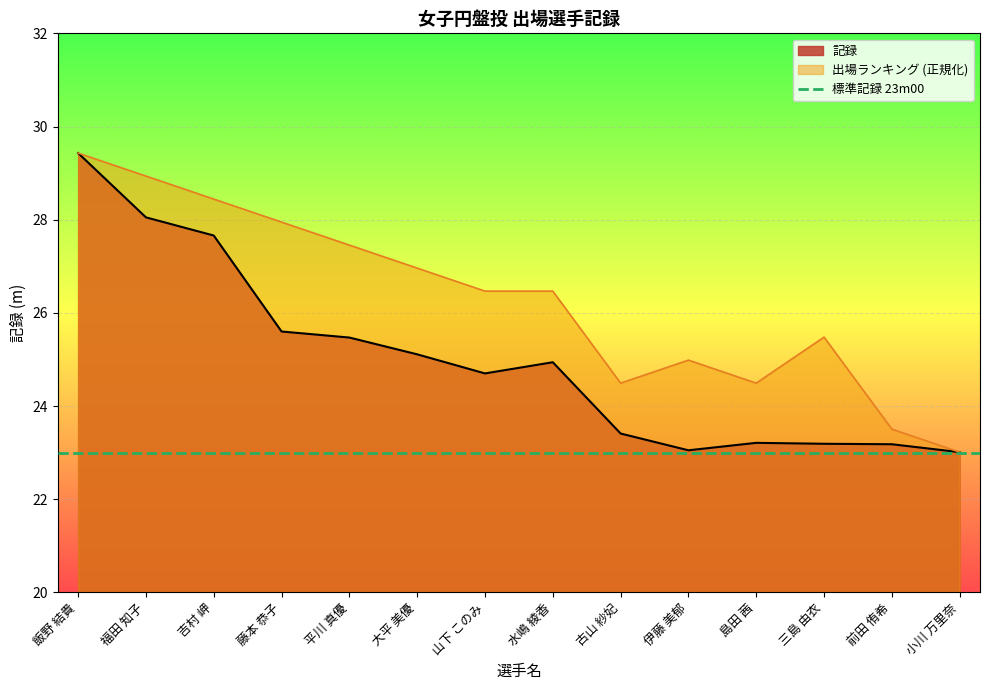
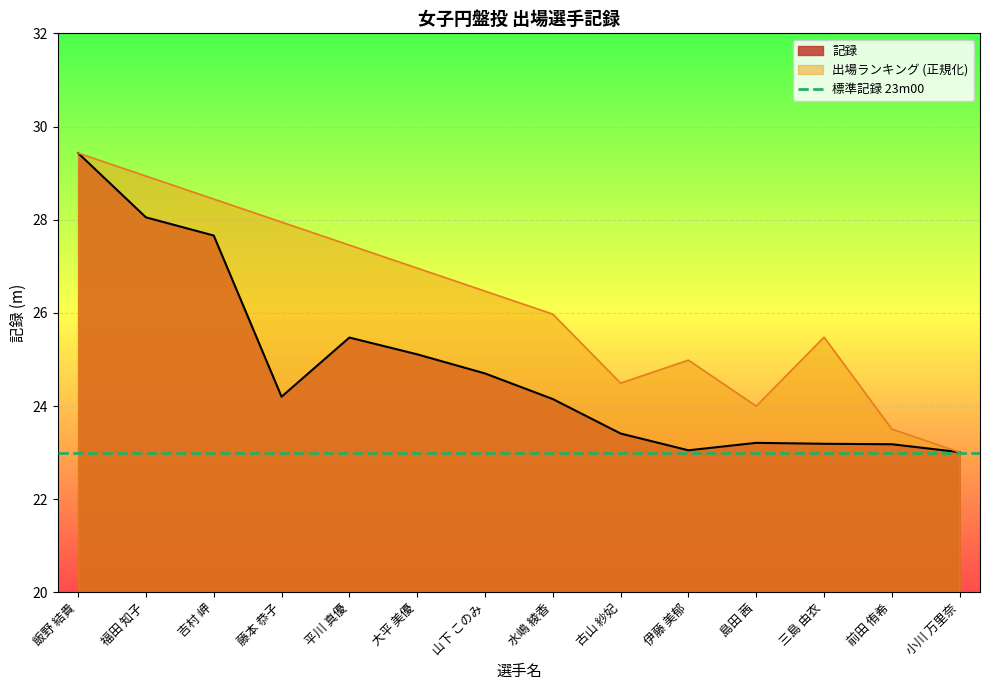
  {
    "記録": {
      "福田 知子": 28.1,
      "吉村 岬": 27.7,
-     "藤本 恭子": 25.6,
+     "藤本 恭子": 24.2,
      "平川 真優": 25.5,
      "大平 美優": 25.1,
      "山下 このみ": 24.7,
-     "水嶋 綾香": 24.9,
+     "水嶋 綾香": 24.2,
      "古山 紗妃": 23.4,
      "伊藤 美郁": 23.1,
      "島田 茜": 23.2,
      "三島 由衣": 23.2,
      "前田 侑希": 23.2
    },
    "出場ランキング (正規化)": {
      "福田 知子": 28.9,
      "吉村 岬": 28.4,
      "藤本 恭子": 27.9,
      "平川 真優": 27.5,
      "大平 美優": 27.0,
      "山下 このみ": 26.5,
-     "水嶋 綾香": 26.5,
+     "水嶋 綾香": 26.0,
      "古山 紗妃": 24.5,
      "伊藤 美郁": 25.0,
-     "島田 茜": 24.5,
+     "島田 茜": 24.0,
      "三島 由衣": 25.5,
      "前田 侑希": 23.5
    }
  }
